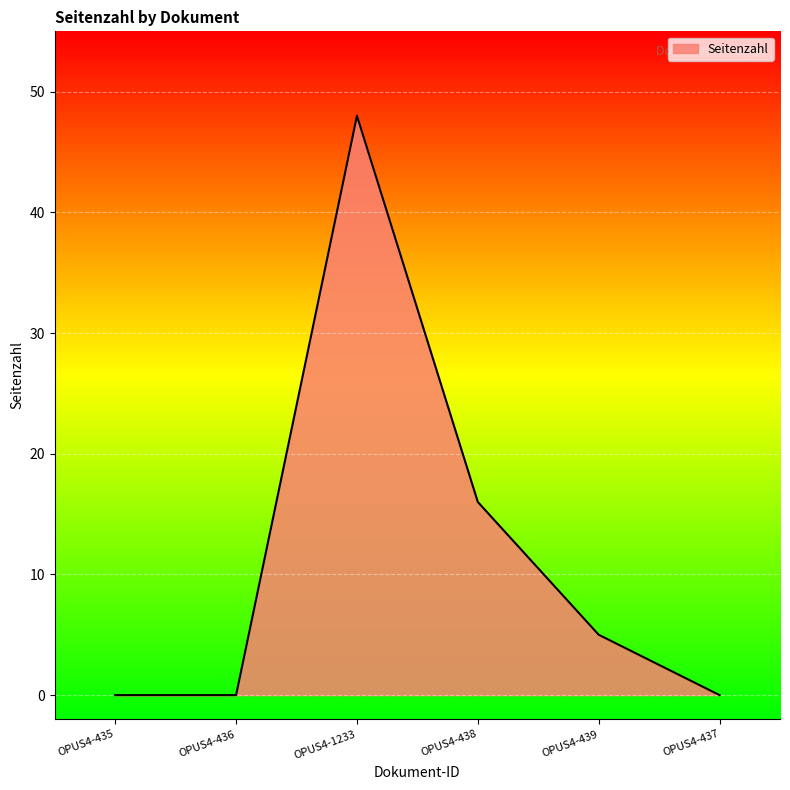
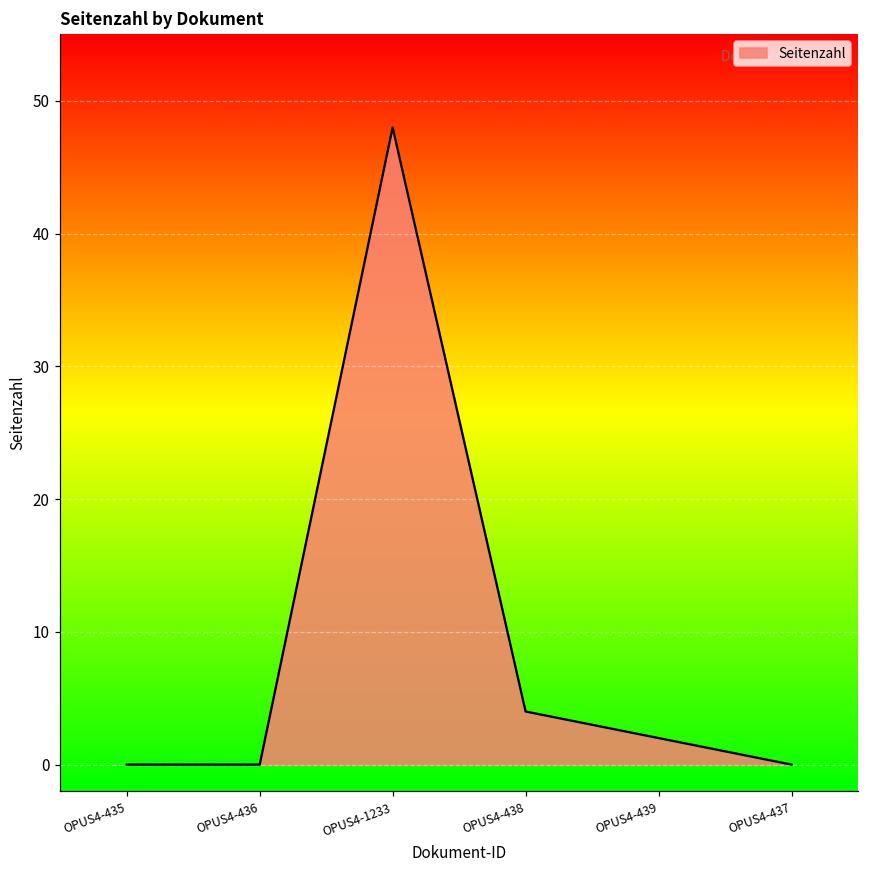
  {
    "OPUS4-435": 0,
    "OPUS4-436": 0,
    "OPUS4-1233": 48,
-   "OPUS4-438": 16,
-   "OPUS4-439": 5,
+   "OPUS4-438": 4,
+   "OPUS4-439": 2,
    "OPUS4-437": 0
  }
